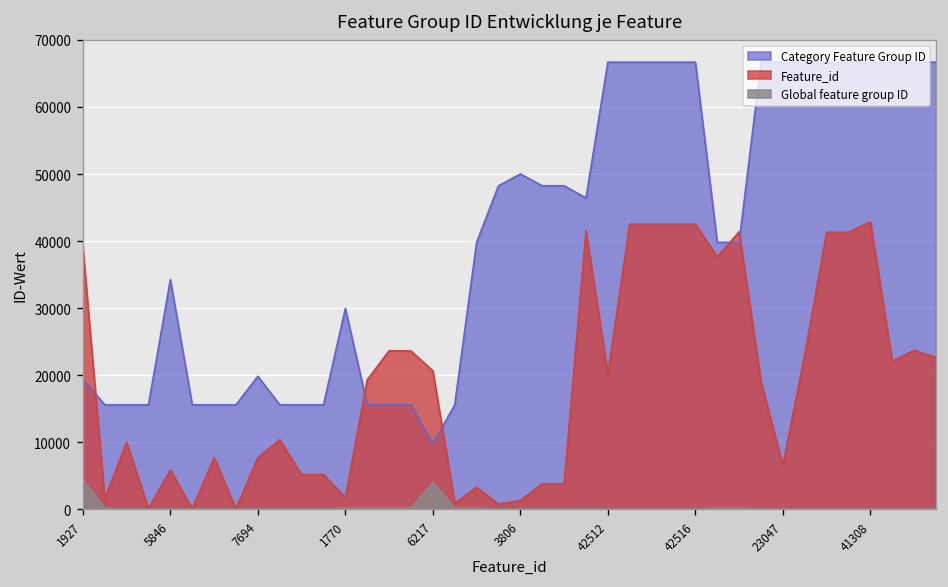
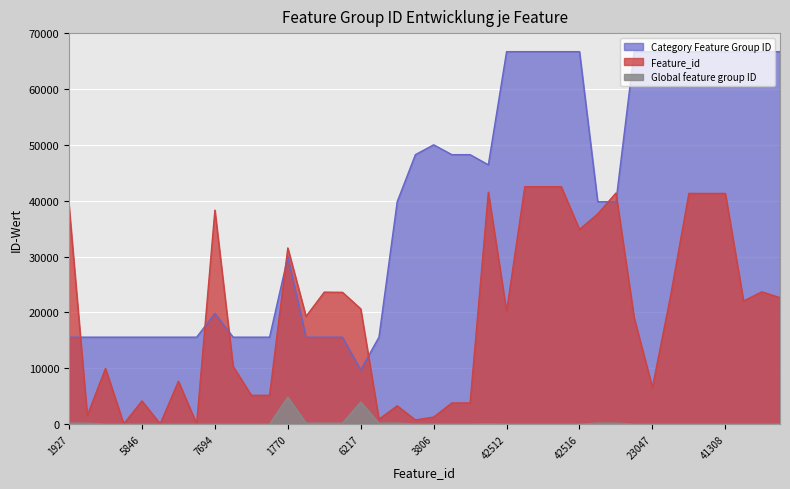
  {
    "Category Feature Group ID": {
-     "1927": 19000,
-     "5846": 34000,
+     "1927": 16000,
+     "5846": 16000,
      "7694": 20000,
      "1770": 30000,
      "6217": 10000,
      "3806": 50000,
      "42512": 67000,
      "42516": 67000
    },
    "Feature_id": {
      "1927": 39000,
-     "5846": 6000,
-     "7694": 8000,
-     "1770": 2000,
+     "5846": 4000,
+     "7694": 38000,
+     "1770": 32000,
      "6217": 21000,
      "3806": 1000,
      "42512": 20000,
-     "42516": 43000,
+     "42516": 35000,
      "23047": 7000,
-     "41308": 43000
+     "41308": 41000
    },
    "Global feature group ID": {
-     "1927": 4000,
+     "1927": 0,
      "5846": 0,
      "7694": 0,
-     "1770": 0,
+     "1770": 5000,
      "6217": 4000,
      "3806": 0,
      "42512": 0,
      "42516": 0,
      "23047": 0,
      "41308": 0
    }
  }
